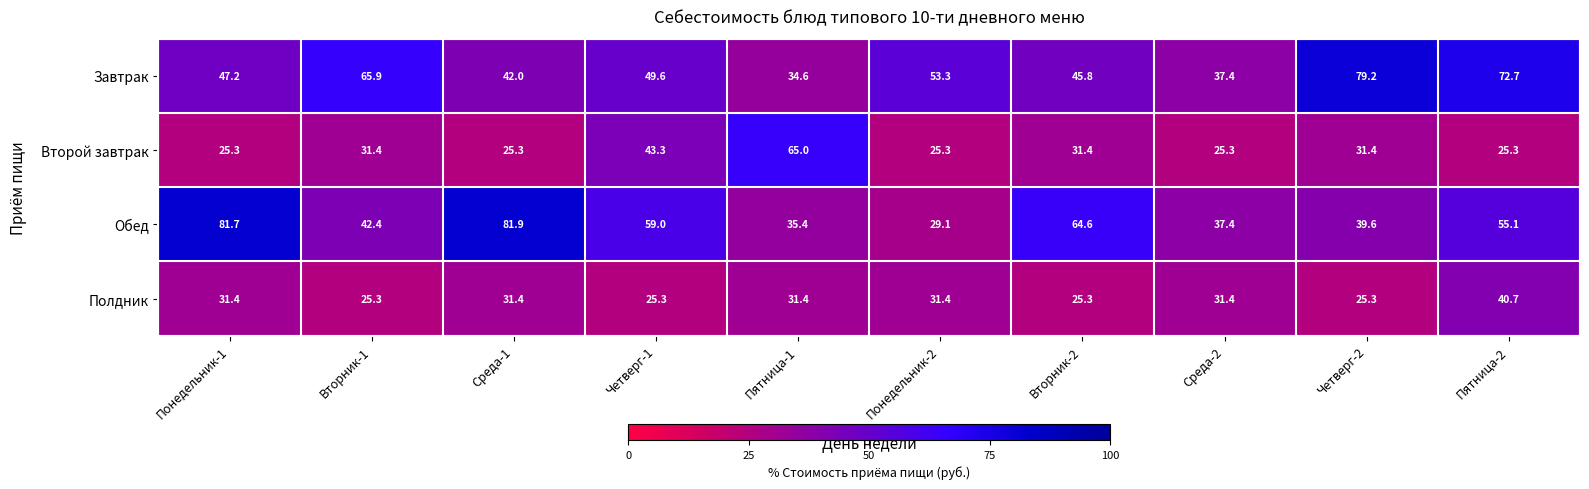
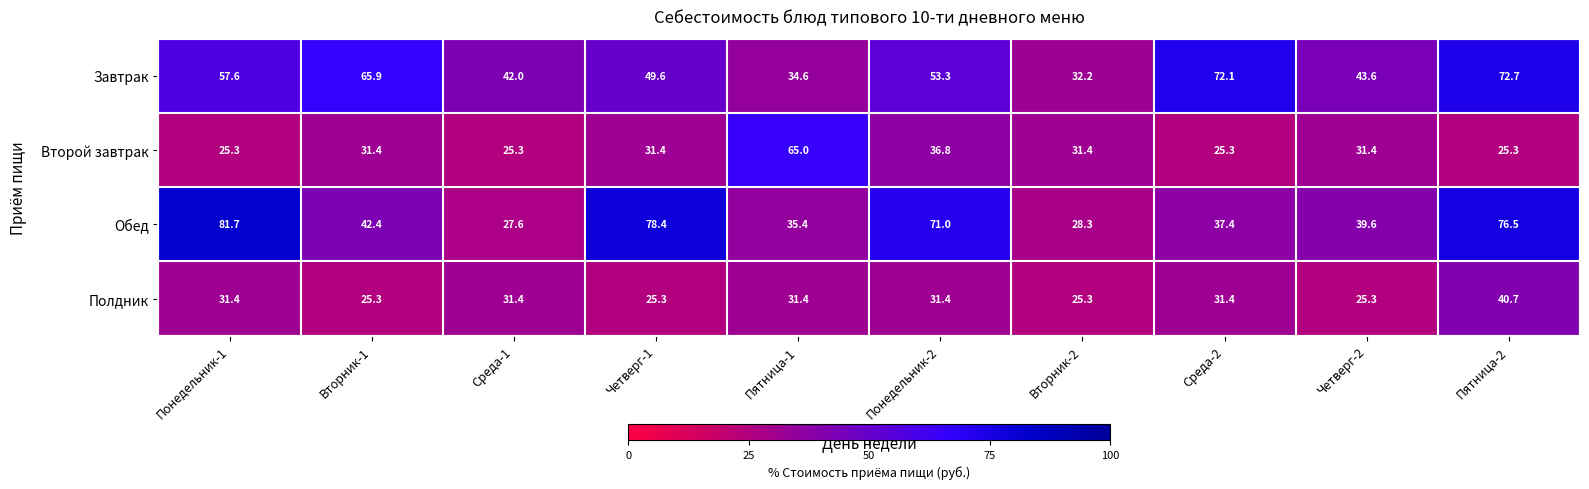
  {
    "Завтрак": {
-     "Понедельник-1": 47.2,
+     "Понедельник-1": 57.6,
      "Вторник-1": 65.9,
      "Среда-1": 42.0,
      "Четверг-1": 49.6,
      "Пятница-1": 34.6,
      "Понедельник-2": 53.3,
-     "Вторник-2": 45.8,
-     "Среда-2": 37.4,
-     "Четверг-2": 79.2,
+     "Вторник-2": 32.2,
+     "Среда-2": 72.1,
+     "Четверг-2": 43.6,
      "Пятница-2": 72.7
    },
    "Второй завтрак": {
      "Понедельник-1": 25.3,
      "Вторник-1": 31.4,
      "Среда-1": 25.3,
-     "Четверг-1": 43.3,
+     "Четверг-1": 31.4,
      "Пятница-1": 65.0,
-     "Понедельник-2": 25.3,
+     "Понедельник-2": 36.8,
      "Вторник-2": 31.4,
      "Среда-2": 25.3,
      "Четверг-2": 31.4,
      "Пятница-2": 25.3
    },
    "Обед": {
      "Понедельник-1": 81.7,
      "Вторник-1": 42.4,
-     "Среда-1": 81.9,
-     "Четверг-1": 59.0,
+     "Среда-1": 27.6,
+     "Четверг-1": 78.4,
      "Пятница-1": 35.4,
-     "Понедельник-2": 29.1,
-     "Вторник-2": 64.6,
+     "Понедельник-2": 71.0,
+     "Вторник-2": 28.3,
      "Среда-2": 37.4,
      "Четверг-2": 39.6,
-     "Пятница-2": 55.1
+     "Пятница-2": 76.5
    },
    "Полдник": {
      "Понедельник-1": 31.4,
      "Вторник-1": 25.3,
      "Среда-1": 31.4,
      "Четверг-1": 25.3,
      "Пятница-1": 31.4,
      "Понедельник-2": 31.4,
      "Вторник-2": 25.3,
      "Среда-2": 31.4,
      "Четверг-2": 25.3,
      "Пятница-2": 40.7
    }
  }
